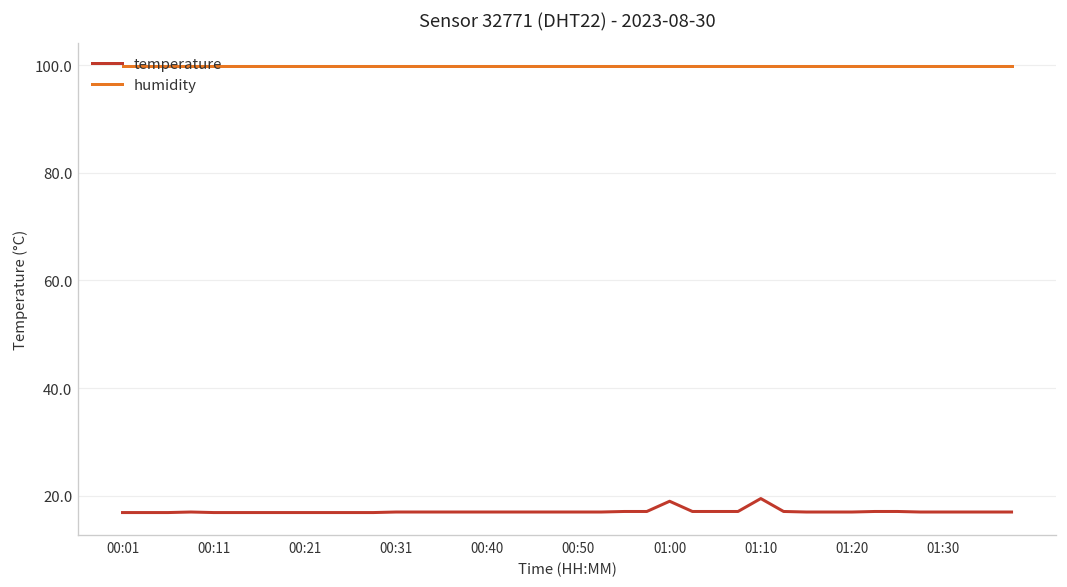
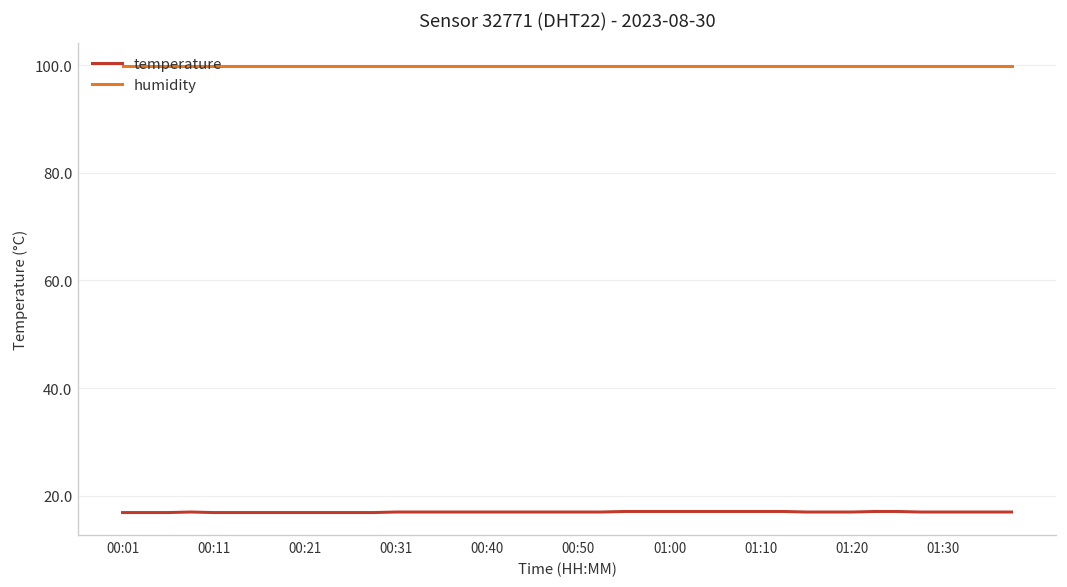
  {
    "temperature": {
      "00:01": 17,
      "00:11": 17,
      "00:21": 17,
      "00:31": 17,
      "00:40": 17,
      "00:50": 17,
-     "01:00": 19,
-     "01:10": 20,
+     "01:00": 17,
+     "01:10": 17,
      "01:20": 17,
      "01:30": 17
    },
    "humidity": {
      "00:01": 100,
      "00:11": 100,
      "00:21": 100,
      "00:31": 100,
      "00:40": 100,
      "00:50": 100,
      "01:00": 100,
      "01:10": 100,
      "01:20": 100,
      "01:30": 100
    }
  }
